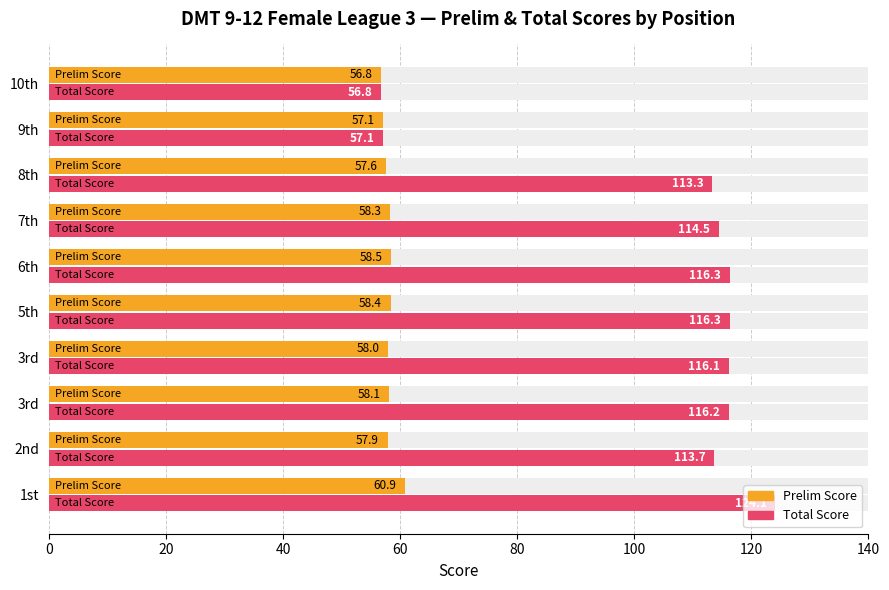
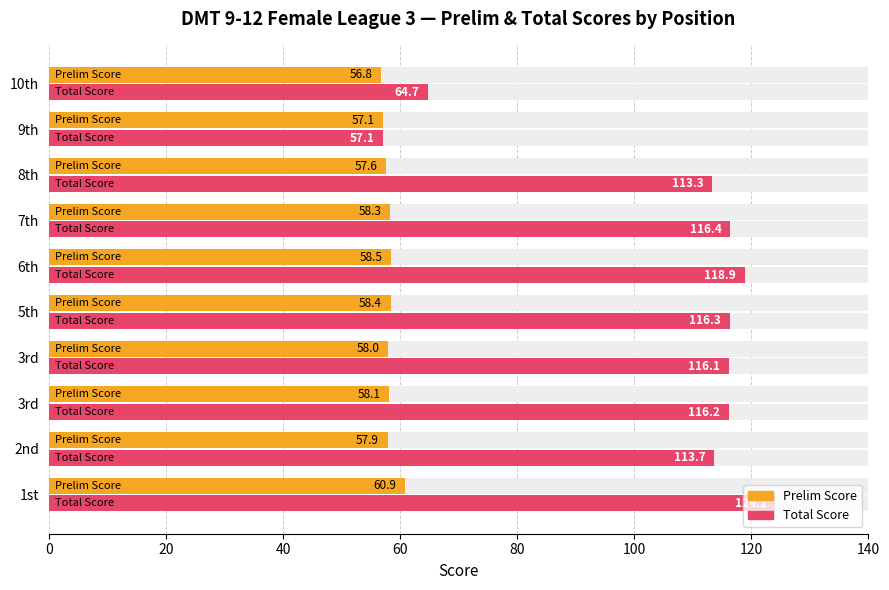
  {
    "Total Score": {
-     "10th": 56.8,
-     "7th": 114.5,
-     "6th": 116.3
+     "10th": 64.7,
+     "7th": 116.4,
+     "6th": 118.9
    }
  }
